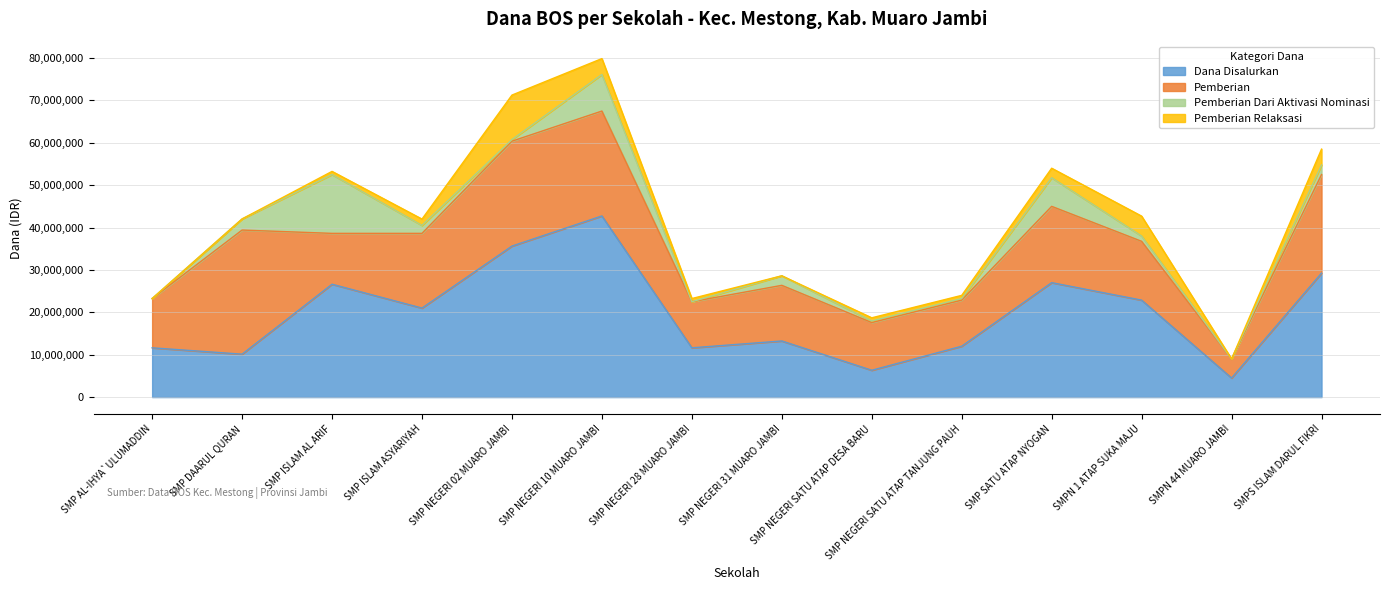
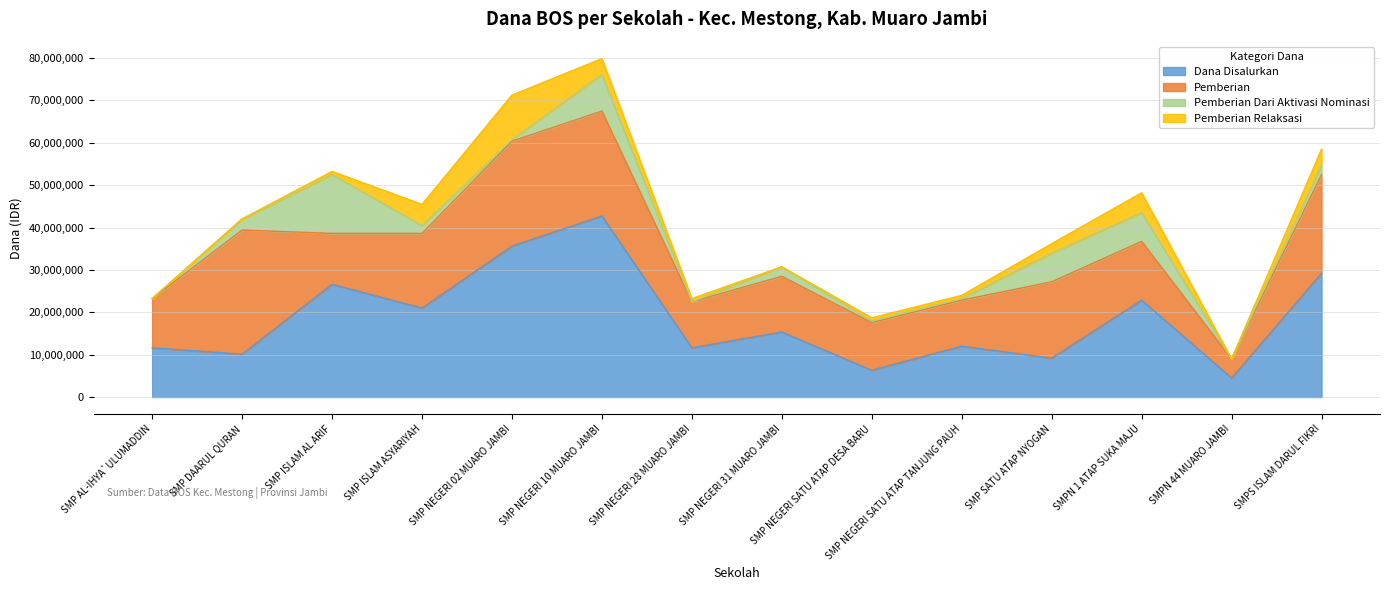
  {
    "Dana Disalurkan": {
      "SMP AL-IHYA`ULUMADDIN": "12,000,000",
      "SMP DAARUL QURAN": "10,000,000",
      "SMP ISLAM AL ARIF": "27,000,000",
      "SMP ISLAM ASYARIYAH": "21,000,000",
      "SMP NEGERI 02 MUARO JAMBI": "36,000,000",
      "SMP NEGERI 10 MUARO JAMBI": "43,000,000",
      "SMP NEGERI 28 MUARO JAMBI": "12,000,000",
-     "SMP NEGERI 31 MUARO JAMBI": "13,000,000",
+     "SMP NEGERI 31 MUARO JAMBI": "15,000,000",
      "SMP NEGERI SATU ATAP DESA BARU": "6,000,000",
      "SMP NEGERI SATU ATAP TANJUNG PAUH": "12,000,000",
-     "SMP SATU ATAP NYOGAN": "27,000,000",
+     "SMP SATU ATAP NYOGAN": "9,000,000",
      "SMPN 1 ATAP SUKA MAJU": "23,000,000",
      "SMPN 44 MUARO JAMBI": "5,000,000",
      "SMPS ISLAM DARUL FIKRI": "29,000,000"
    },
    "Pemberian": {
      "SMP DAARUL QURAN": "29,000,000",
      "SMP ISLAM AL ARIF": "12,000,000",
      "SMP ISLAM ASYARIYAH": "18,000,000",
      "SMP NEGERI 10 MUARO JAMBI": "25,000,000",
      "SMP NEGERI 31 MUARO JAMBI": "13,000,000",
      "SMP SATU ATAP NYOGAN": "18,000,000",
      "SMPN 1 ATAP SUKA MAJU": "14,000,000",
      "SMPS ISLAM DARUL FIKRI": "23,000,000"
    },
    "Pemberian Dari Aktivasi Nominasi": {
      "SMP ISLAM AL ARIF": "14,000,000",
      "SMP ISLAM ASYARIYAH": "2,000,000",
      "SMP NEGERI 10 MUARO JAMBI": "9,000,000",
      "SMP SATU ATAP NYOGAN": "7,000,000",
-     "SMPN 1 ATAP SUKA MAJU": "1,000,000",
+     "SMPN 1 ATAP SUKA MAJU": "7,000,000",
      "SMPS ISLAM DARUL FIKRI": "2,000,000"
    },
    "Pemberian Relaksasi": {
      "SMP ISLAM AL ARIF": "1,000,000",
-     "SMP ISLAM ASYARIYAH": "2,000,000",
+     "SMP ISLAM ASYARIYAH": "5,000,000",
      "SMP NEGERI 02 MUARO JAMBI": "11,000,000",
      "SMP NEGERI 10 MUARO JAMBI": "4,000,000",
      "SMP NEGERI 28 MUARO JAMBI": "1,000,000",
      "SMP NEGERI SATU ATAP DESA BARU": "1,000,000",
      "SMP NEGERI SATU ATAP TANJUNG PAUH": "1,000,000",
      "SMP SATU ATAP NYOGAN": "2,000,000",
      "SMPN 1 ATAP SUKA MAJU": "5,000,000",
      "SMPS ISLAM DARUL FIKRI": "4,000,000"
    }
  }
